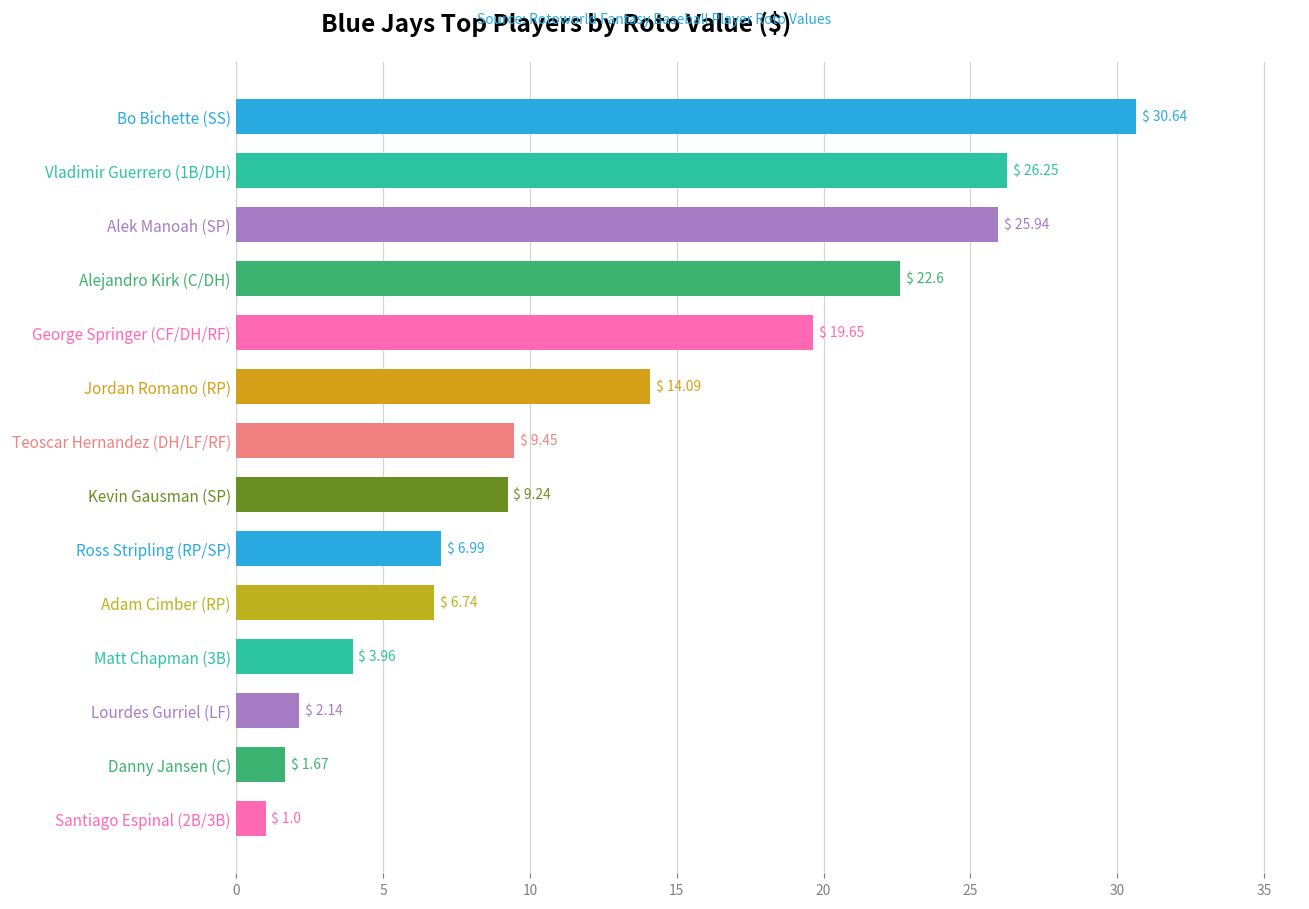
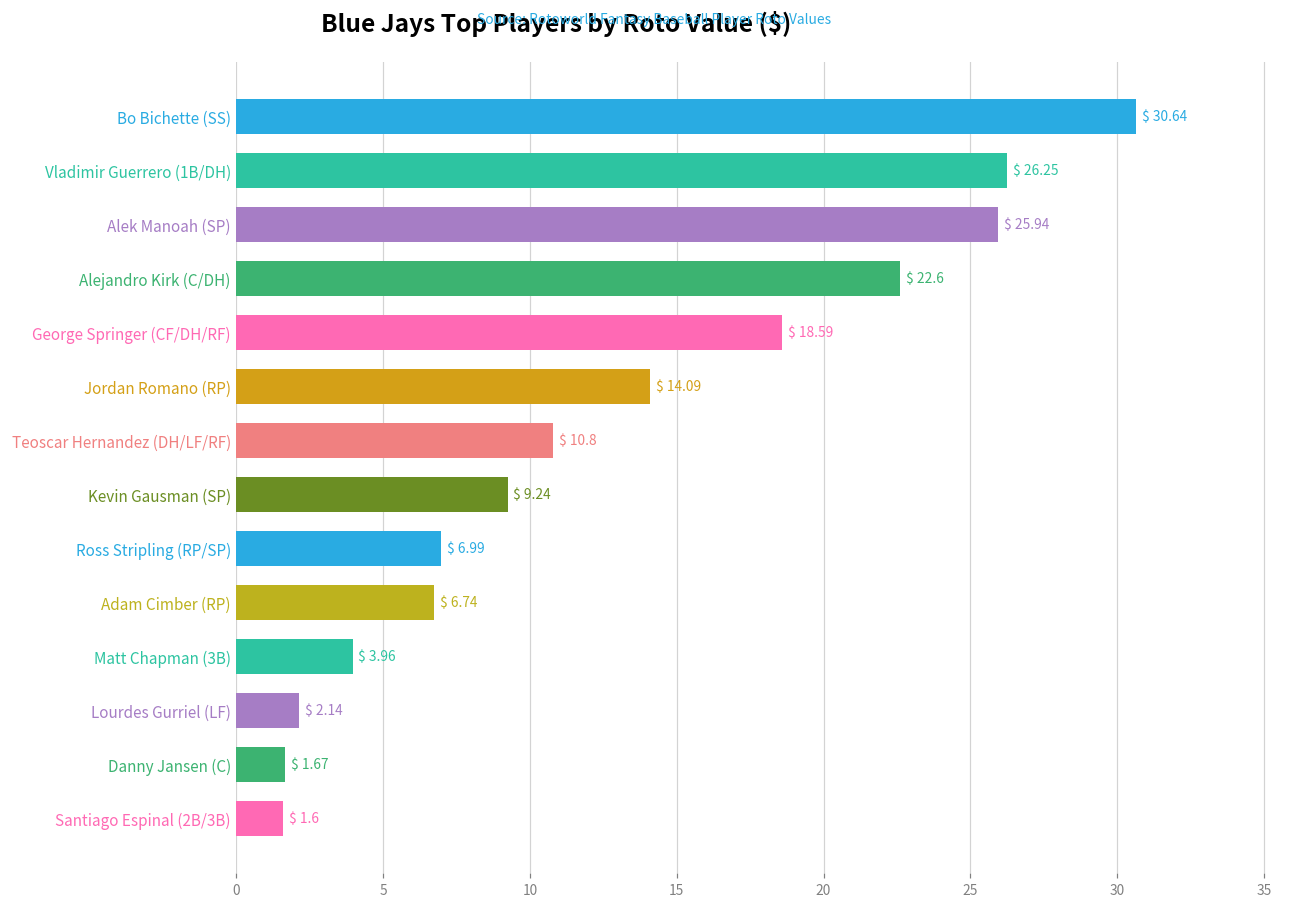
  {
    "Bo Bichette (SS)": 30.64,
    "Vladimir Guerrero (1B/DH)": 26.25,
    "Alek Manoah (SP)": 25.94,
    "Alejandro Kirk (C/DH)": 22.6,
-   "George Springer (CF/DH/RF)": 19.65,
+   "George Springer (CF/DH/RF)": 18.59,
    "Jordan Romano (RP)": 14.09,
-   "Teoscar Hernandez (DH/LF/RF)": 9.45,
+   "Teoscar Hernandez (DH/LF/RF)": 10.8,
    "Kevin Gausman (SP)": 9.24,
    "Ross Stripling (RP/SP)": 6.99,
    "Adam Cimber (RP)": 6.74,
    "Matt Chapman (3B)": 3.96,
    "Lourdes Gurriel (LF)": 2.14,
    "Danny Jansen (C)": 1.67,
-   "Santiago Espinal (2B/3B)": 1.0
+   "Santiago Espinal (2B/3B)": 1.6
  }
